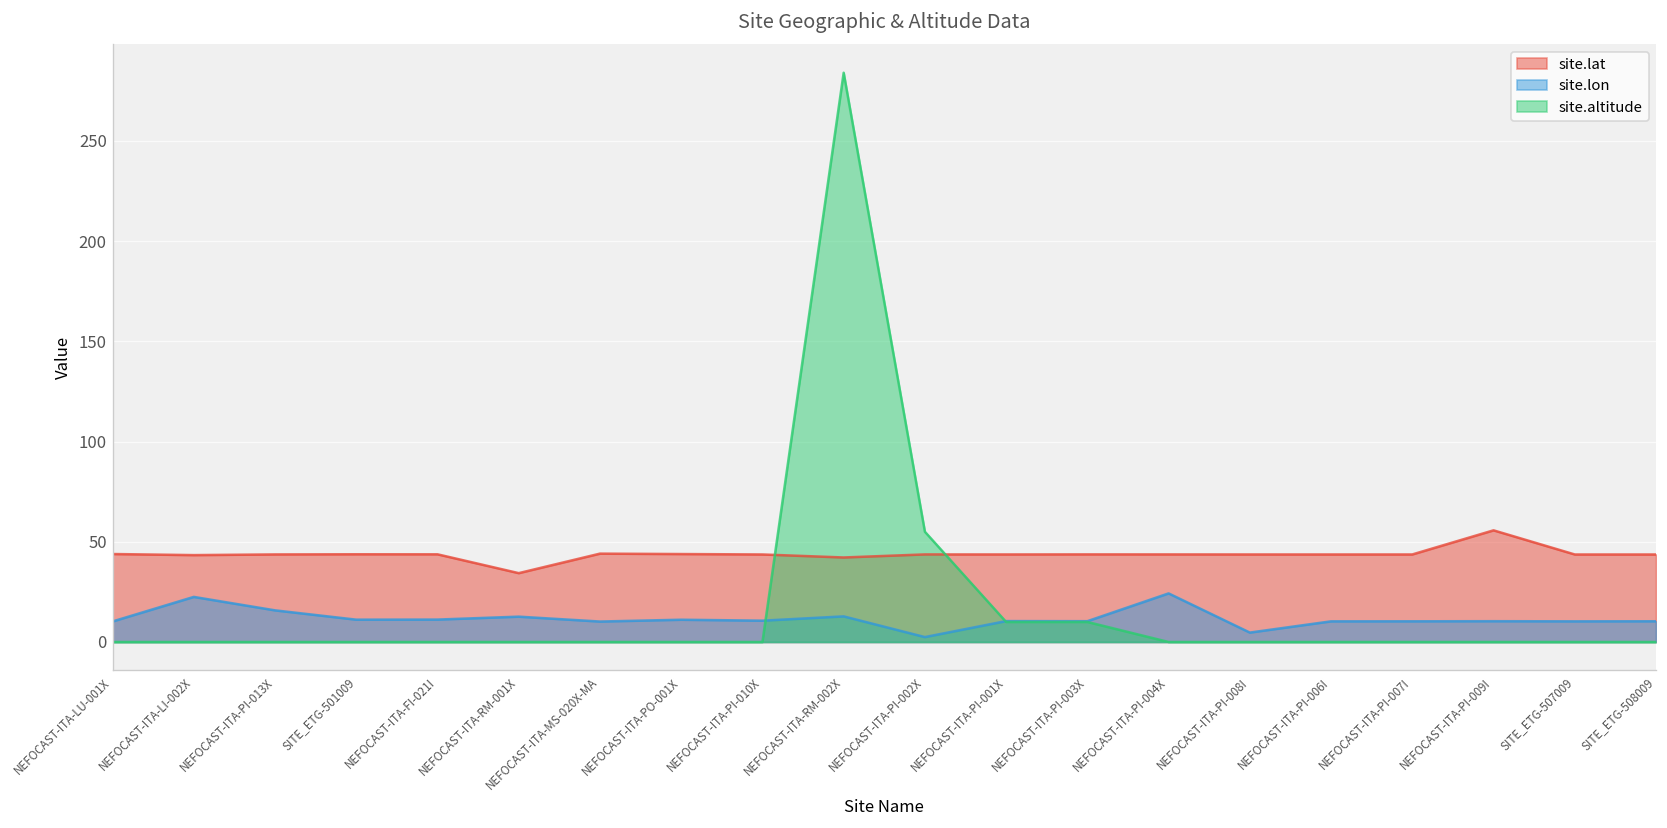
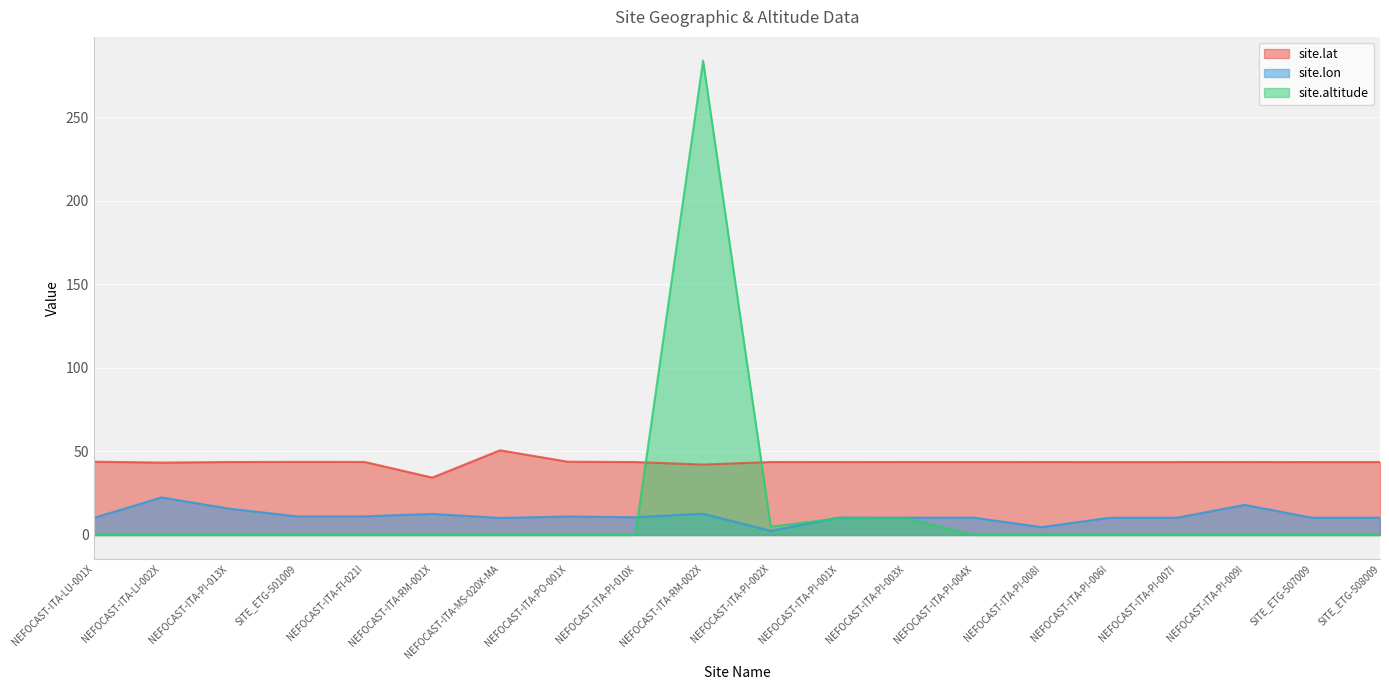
  {
    "site.lat": {
      "NEFOCAST-ITA-LU-001X": 44,
      "NEFOCAST-ITA-LI-002X": 43,
      "NEFOCAST-ITA-PI-013X": 44,
      "SITE_ETG-501009": 44,
      "NEFOCAST-ITA-FI-021I": 44,
      "NEFOCAST-ITA-RM-001X": 34,
-     "NEFOCAST-ITA-MS-020X-MA": 44,
+     "NEFOCAST-ITA-MS-020X-MA": 51,
      "NEFOCAST-ITA-PO-001X": 44,
      "NEFOCAST-ITA-PI-010X": 44,
      "NEFOCAST-ITA-RM-002X": 42,
      "NEFOCAST-ITA-PI-002X": 44,
      "NEFOCAST-ITA-PI-001X": 44,
      "NEFOCAST-ITA-PI-003X": 44,
      "NEFOCAST-ITA-PI-004X": 44,
      "NEFOCAST-ITA-PI-008I": 44,
      "NEFOCAST-ITA-PI-006I": 44,
      "NEFOCAST-ITA-PI-007I": 44,
-     "NEFOCAST-ITA-PI-009I": 56,
+     "NEFOCAST-ITA-PI-009I": 44,
      "SITE_ETG-507009": 44,
      "SITE_ETG-508009": 44
    },
    "site.lon": {
      "NEFOCAST-ITA-LU-001X": 10,
      "NEFOCAST-ITA-LI-002X": 23,
      "NEFOCAST-ITA-PI-013X": 16,
      "SITE_ETG-501009": 11,
      "NEFOCAST-ITA-FI-021I": 11,
      "NEFOCAST-ITA-RM-001X": 13,
      "NEFOCAST-ITA-MS-020X-MA": 10,
      "NEFOCAST-ITA-PO-001X": 11,
      "NEFOCAST-ITA-PI-010X": 11,
      "NEFOCAST-ITA-RM-002X": 13,
      "NEFOCAST-ITA-PI-002X": 2,
-     "NEFOCAST-ITA-PI-004X": 24,
+     "NEFOCAST-ITA-PI-004X": 10,
      "NEFOCAST-ITA-PI-008I": 5,
      "NEFOCAST-ITA-PI-006I": 10,
      "NEFOCAST-ITA-PI-007I": 10,
-     "NEFOCAST-ITA-PI-009I": 10,
+     "NEFOCAST-ITA-PI-009I": 18,
      "SITE_ETG-507009": 10,
      "SITE_ETG-508009": 10
    },
    "site.altitude": {
      "NEFOCAST-ITA-LU-001X": 0,
      "NEFOCAST-ITA-LI-002X": 0,
      "NEFOCAST-ITA-PI-013X": 0,
      "SITE_ETG-501009": 0,
      "NEFOCAST-ITA-FI-021I": 0,
      "NEFOCAST-ITA-RM-001X": 0,
      "NEFOCAST-ITA-MS-020X-MA": 0,
      "NEFOCAST-ITA-PO-001X": 0,
      "NEFOCAST-ITA-PI-010X": 0,
      "NEFOCAST-ITA-RM-002X": 284,
-     "NEFOCAST-ITA-PI-002X": 55,
+     "NEFOCAST-ITA-PI-002X": 5,
      "NEFOCAST-ITA-PI-004X": 0,
      "NEFOCAST-ITA-PI-008I": 0,
      "NEFOCAST-ITA-PI-006I": 0,
      "NEFOCAST-ITA-PI-007I": 0,
      "NEFOCAST-ITA-PI-009I": 0,
      "SITE_ETG-507009": 0,
      "SITE_ETG-508009": 0
    }
  }
